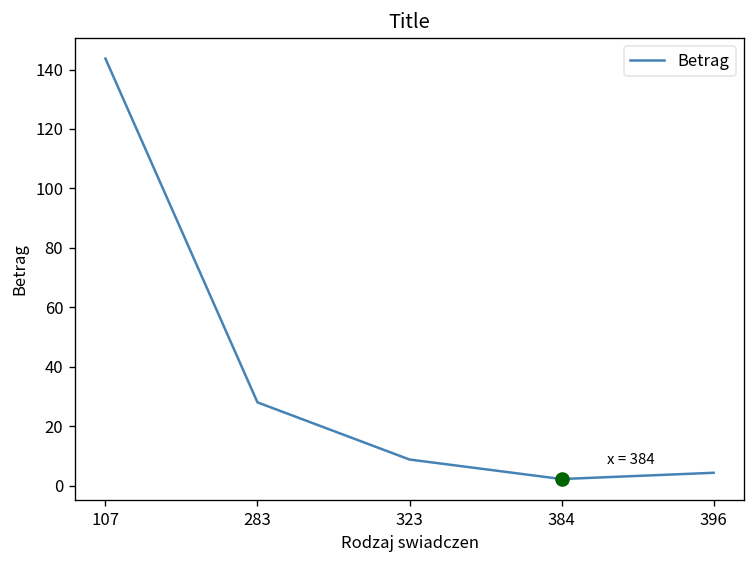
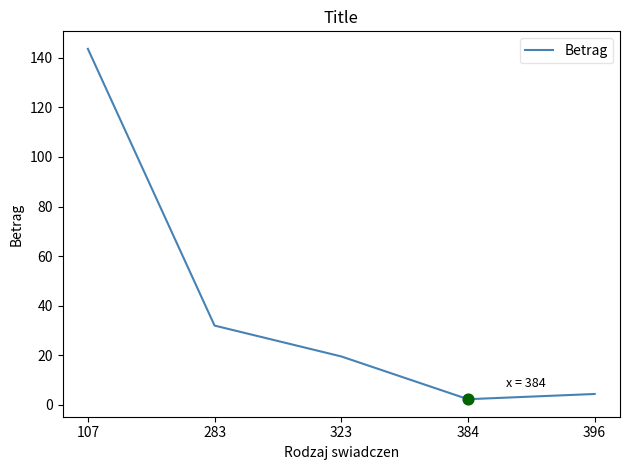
  {
    "Betrag": {
      "107": 144,
-     "283": 28,
-     "323": 9,
+     "283": 32,
+     "323": 19,
      "396": 4
    }
  }
